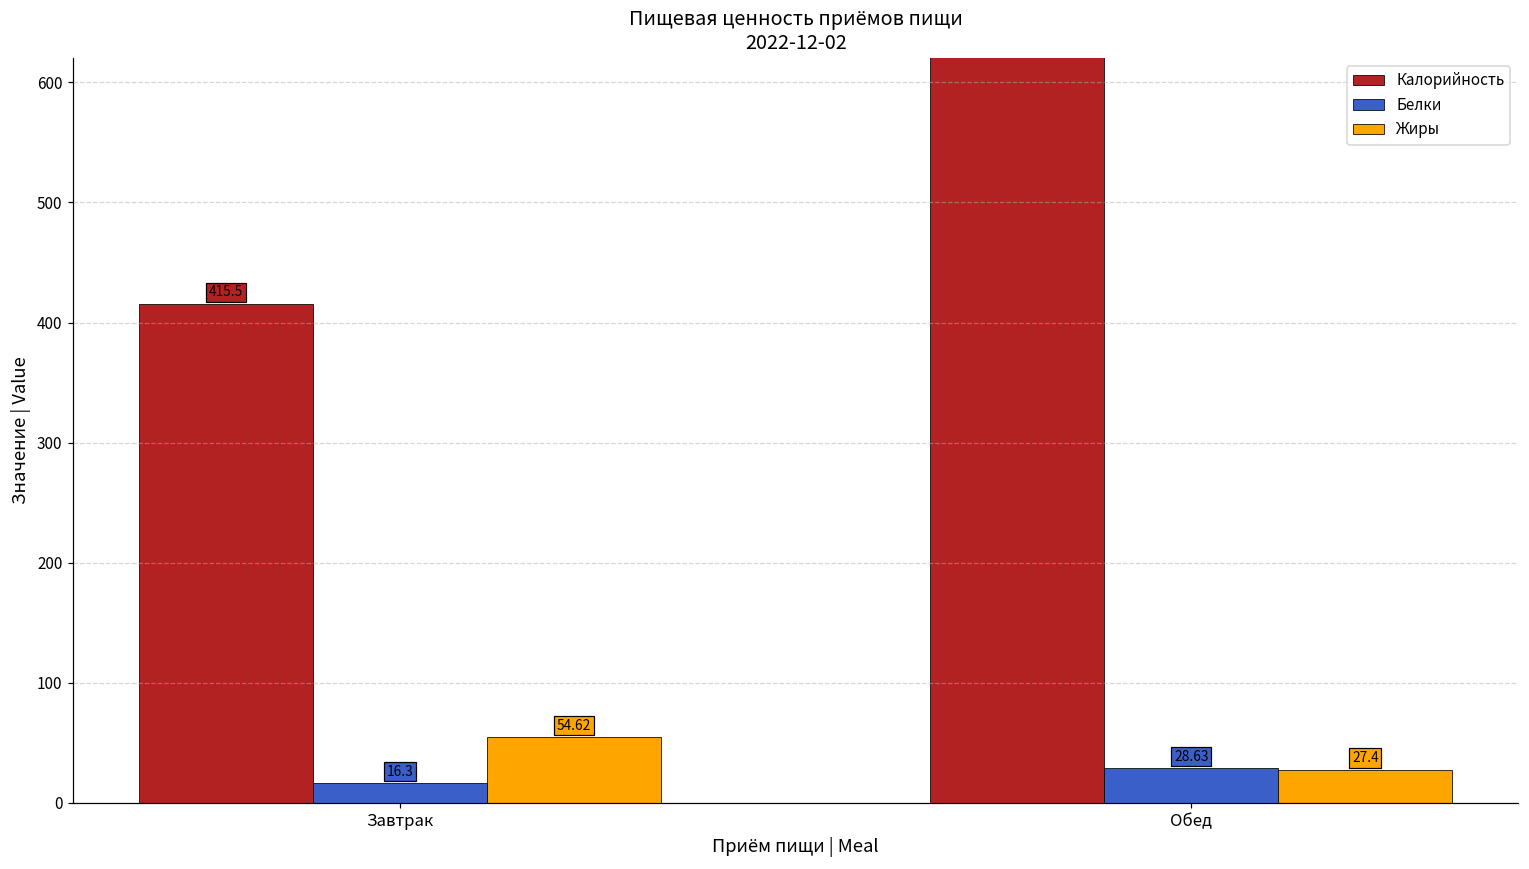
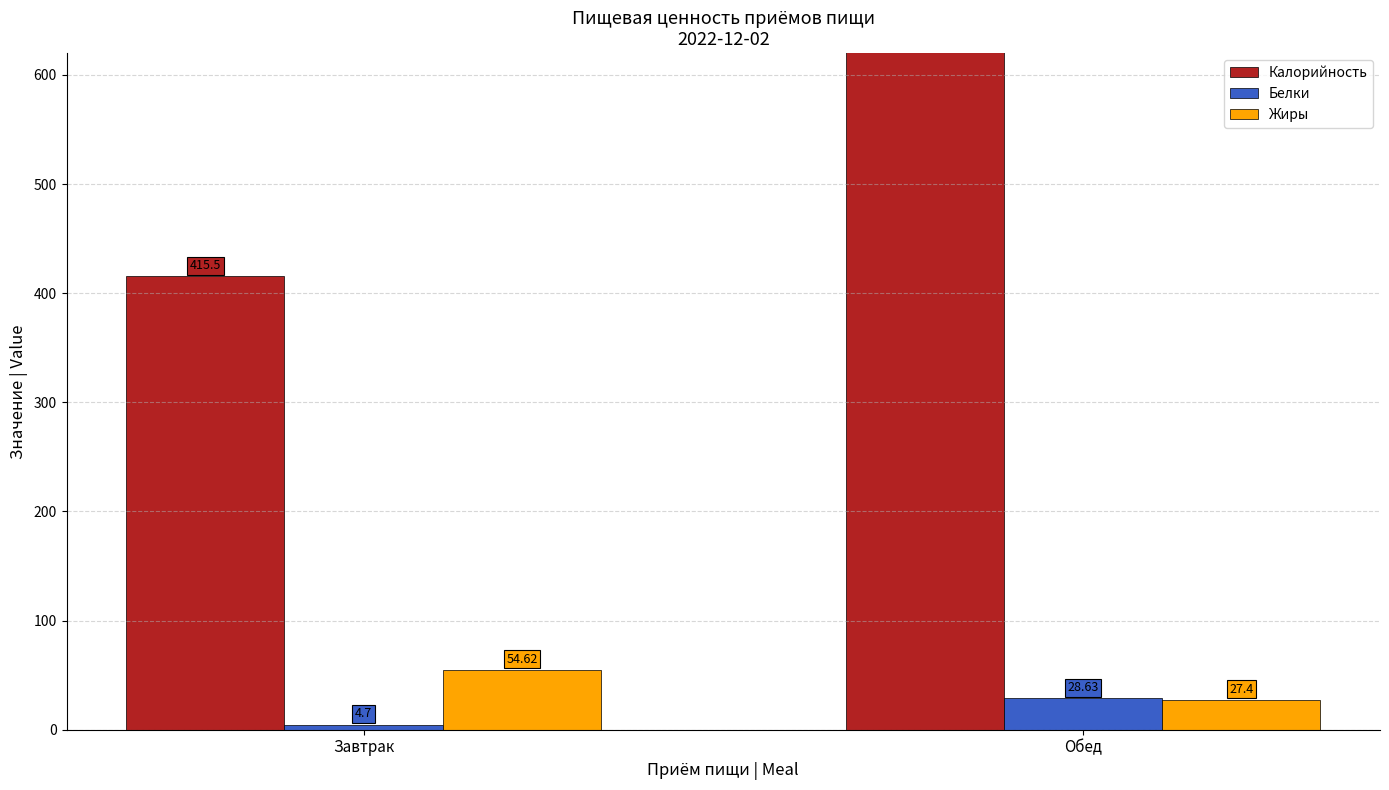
  {
    "Белки": {
-     "Завтрак": 16.3
+     "Завтрак": 4.7
    }
  }
